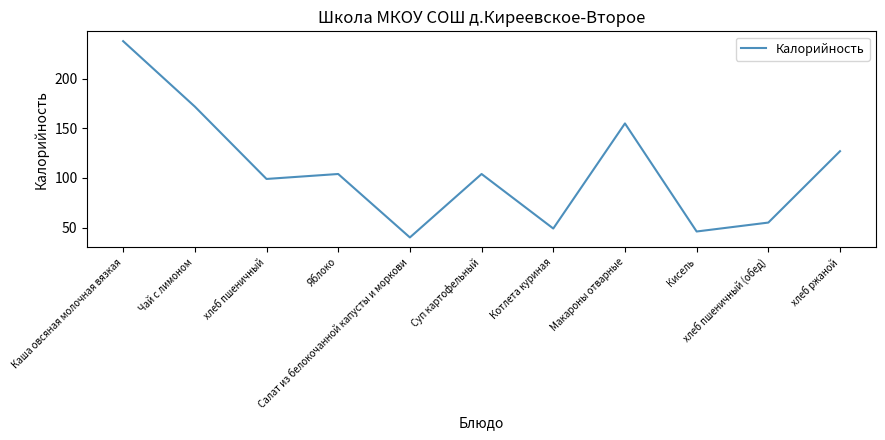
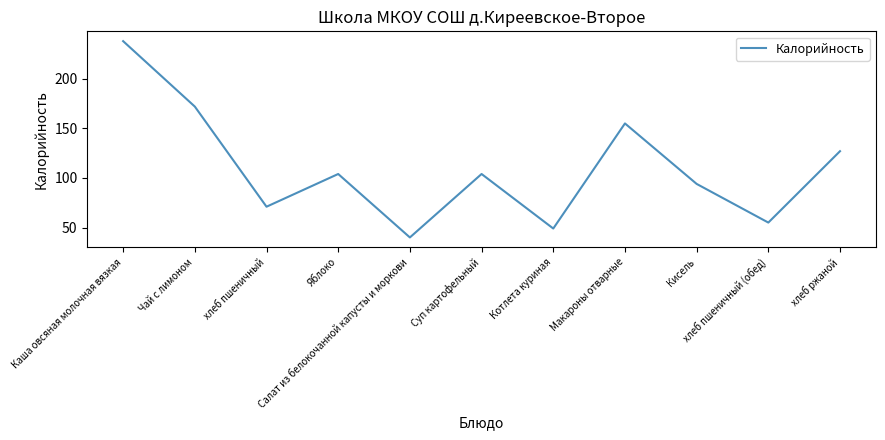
  {
    "Каша овсяная молочная вязкая": 240,
    "Чай с лимоном": 170,
-   "хлеб пшеничный": 100,
+   "хлеб пшеничный": 70,
    "Яблоко": 100,
    "Салат из белокочанной капусты и моркови": 40,
    "Суп картофельный": 100,
    "Котлета куриная": 50,
    "Макароны отварные": 160,
-   "Кисель": 50,
+   "Кисель": 90,
    "хлеб пшеничный (обед)": 60,
    "хлеб ржаной": 130
  }
